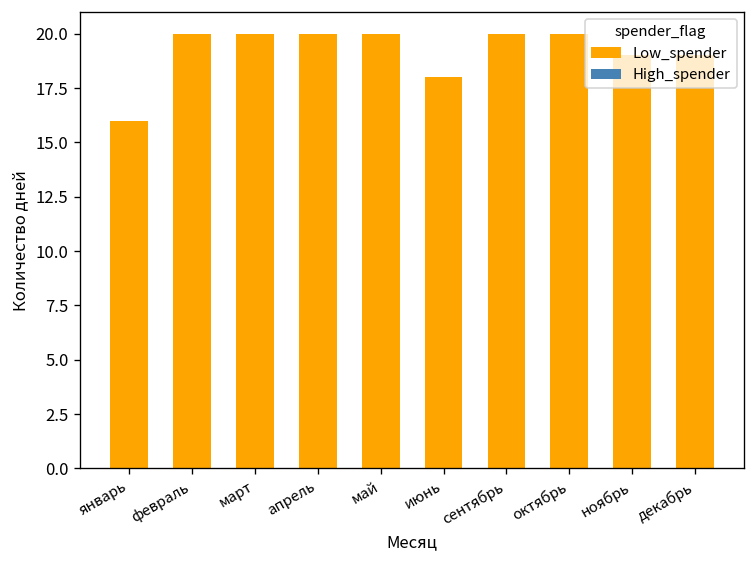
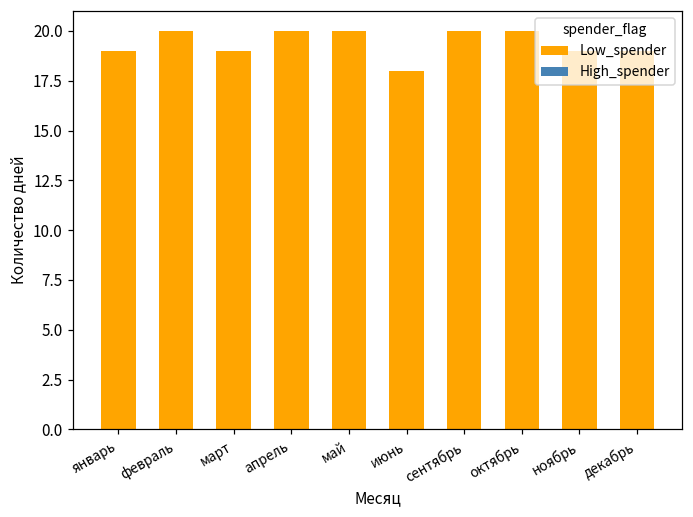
  {
    "Low_spender": {
-     "январь": 16,
+     "январь": 19,
      "февраль": 20,
-     "март": 20,
+     "март": 19,
      "апрель": 20,
      "май": 20,
      "июнь": 18,
      "сентябрь": 20,
      "октябрь": 20
    },
    "High_spender": {
      "январь": 0,
      "февраль": 0,
      "март": 0,
      "апрель": 0,
      "май": 0,
      "июнь": 0,
      "сентябрь": 0,
      "октябрь": 0,
      "ноябрь": 0,
      "декабрь": 0
    }
  }
